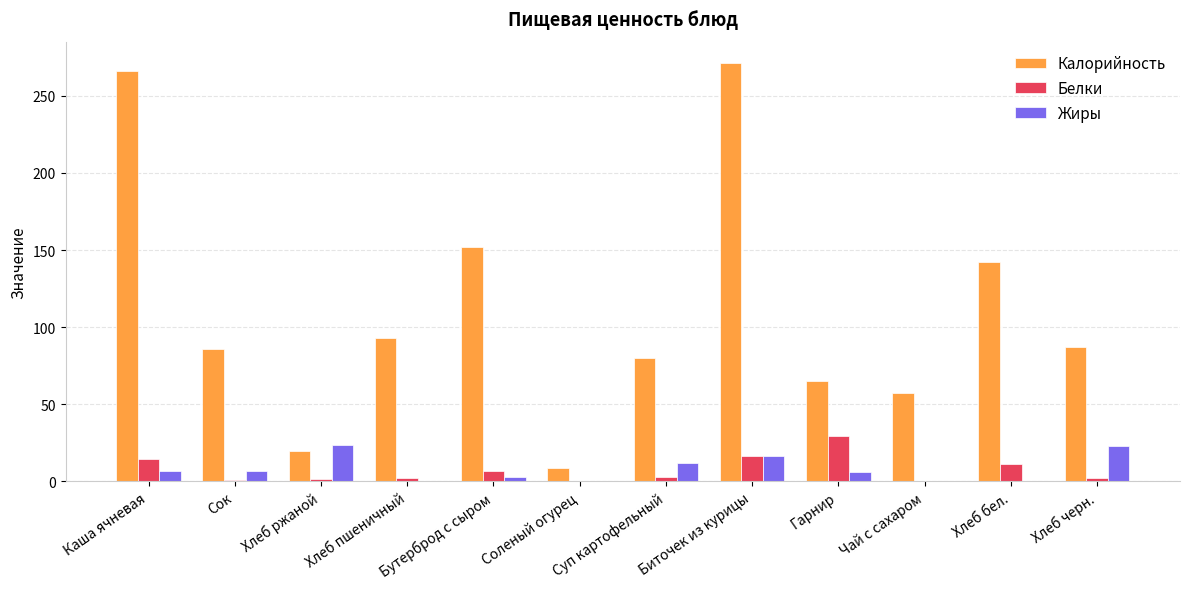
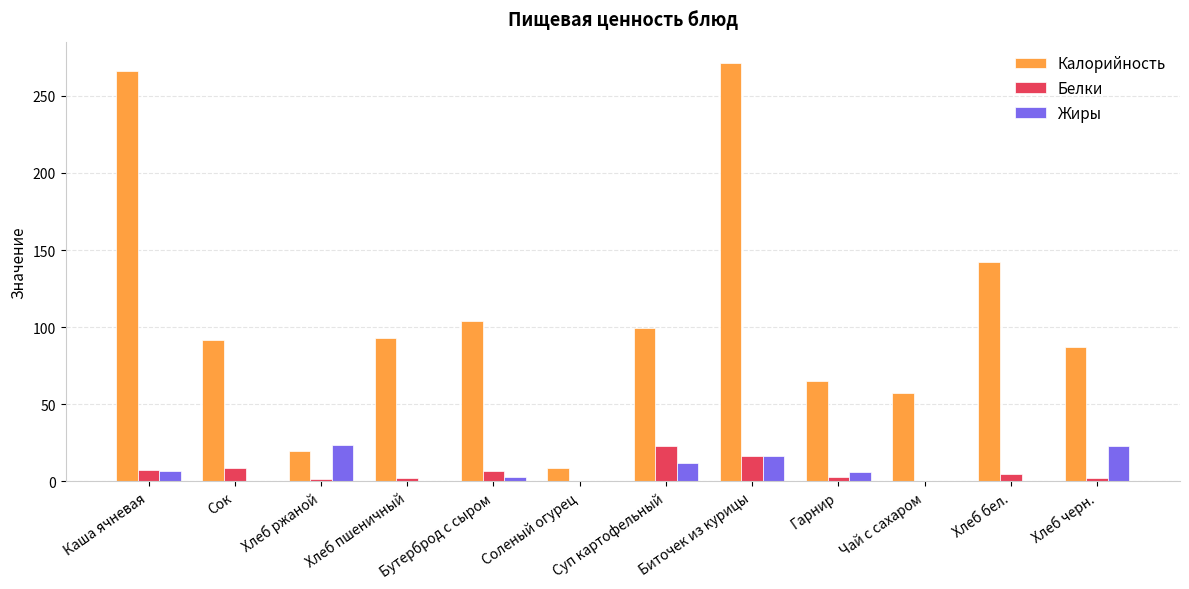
  {
    "Калорийность": {
      "Каша ячневая": 266,
-     "Сок": 86,
+     "Сок": 92,
      "Хлеб ржаной": 20,
      "Хлеб пшеничный": 93,
-     "Бутерброд с сыром": 152,
+     "Бутерброд с сыром": 104,
      "Соленый огурец": 9,
-     "Суп картофельный": 80,
+     "Суп картофельный": 99,
      "Биточек из курицы": 272,
      "Гарнир": 65,
      "Чай с сахаром": 57,
      "Хлеб бел.": 142,
      "Хлеб черн.": 87
    },
    "Белки": {
-     "Каша ячневая": 15,
-     "Сок": 1,
+     "Каша ячневая": 7,
+     "Сок": 9,
      "Хлеб пшеничный": 2,
      "Бутерброд с сыром": 7,
-     "Суп картофельный": 3,
+     "Суп картофельный": 23,
      "Биточек из курицы": 16,
-     "Гарнир": 30,
-     "Хлеб бел.": 11,
+     "Гарнир": 3,
+     "Хлеб бел.": 5,
      "Хлеб черн.": 2
    },
    "Жиры": {
      "Каша ячневая": 7,
-     "Сок": 7,
+     "Сок": 0,
      "Хлеб ржаной": 24,
      "Бутерброд с сыром": 3,
      "Соленый огурец": 0,
      "Суп картофельный": 12,
      "Биточек из курицы": 16,
      "Гарнир": 6,
      "Чай с сахаром": 0,
      "Хлеб бел.": 0,
      "Хлеб черн.": 23
    }
  }
